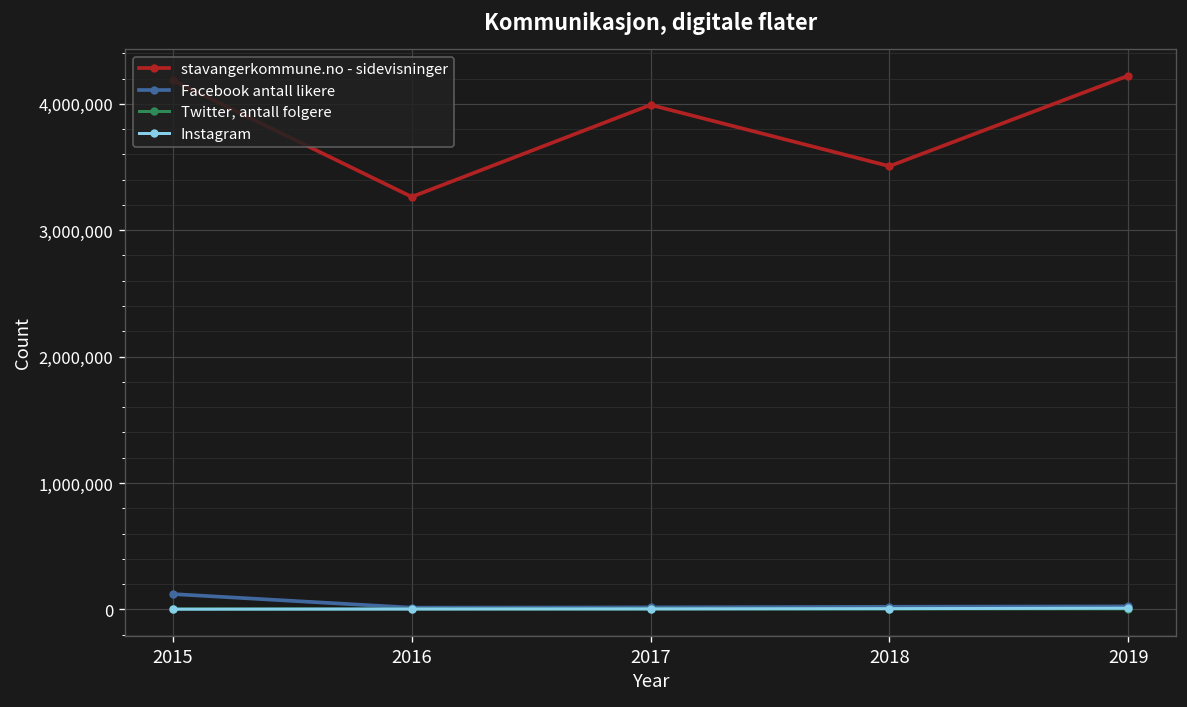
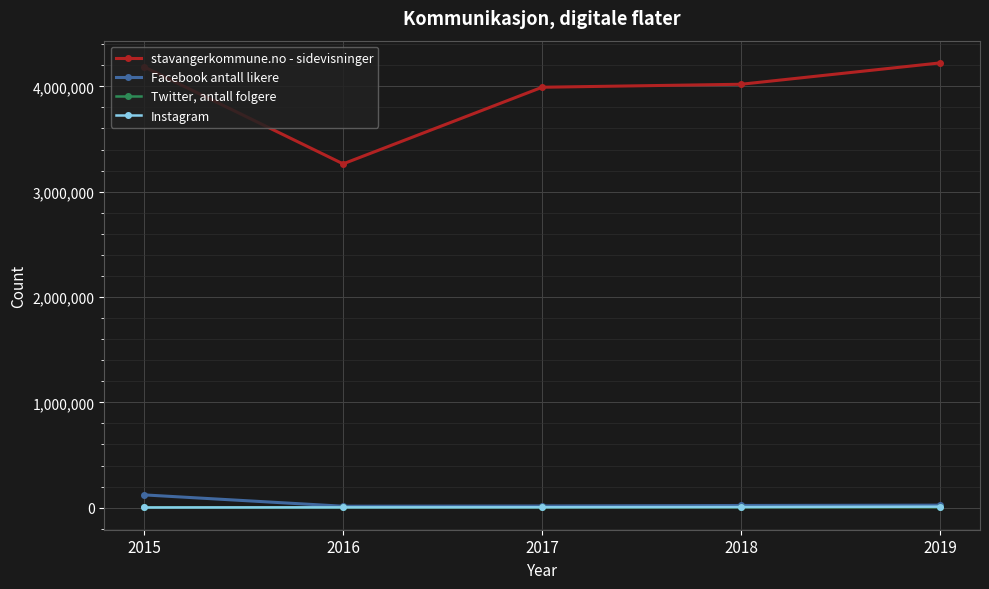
  {
    "stavangerkommune.no - sidevisninger": {
      "2016": "3,260,000",
      "2017": "3,990,000",
-     "2018": "3,510,000",
+     "2018": "4,020,000",
      "2019": "4,220,000"
    },
    "Facebook antall likere": {
      "2015": "120,000"
    },
    "Instagram": {
      "2015": "0"
    }
  }
